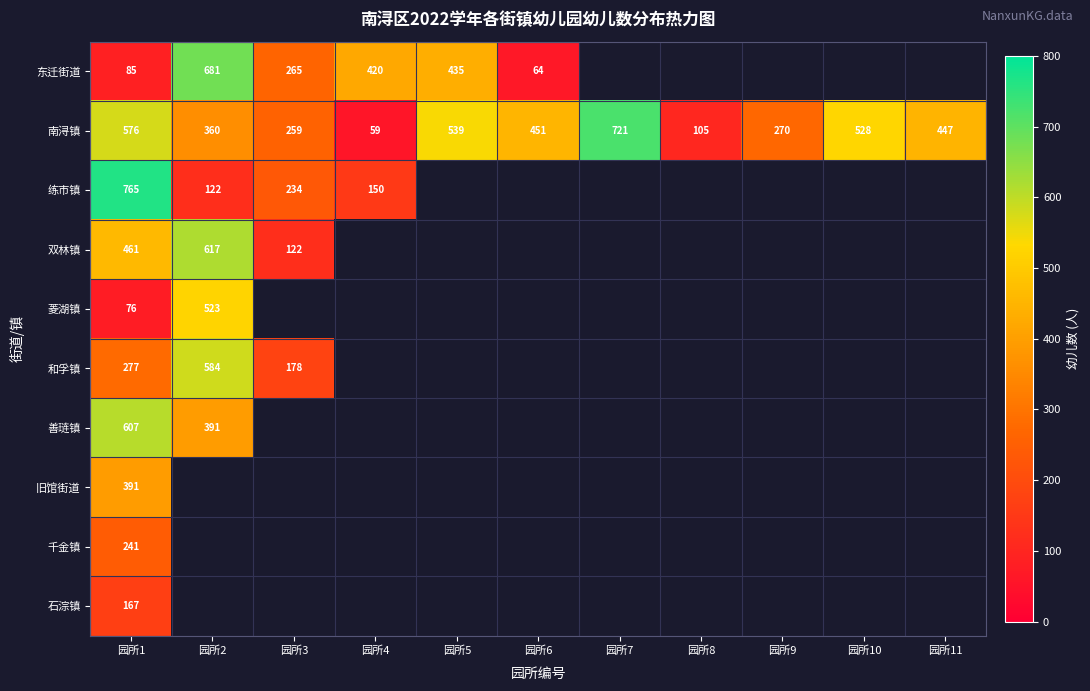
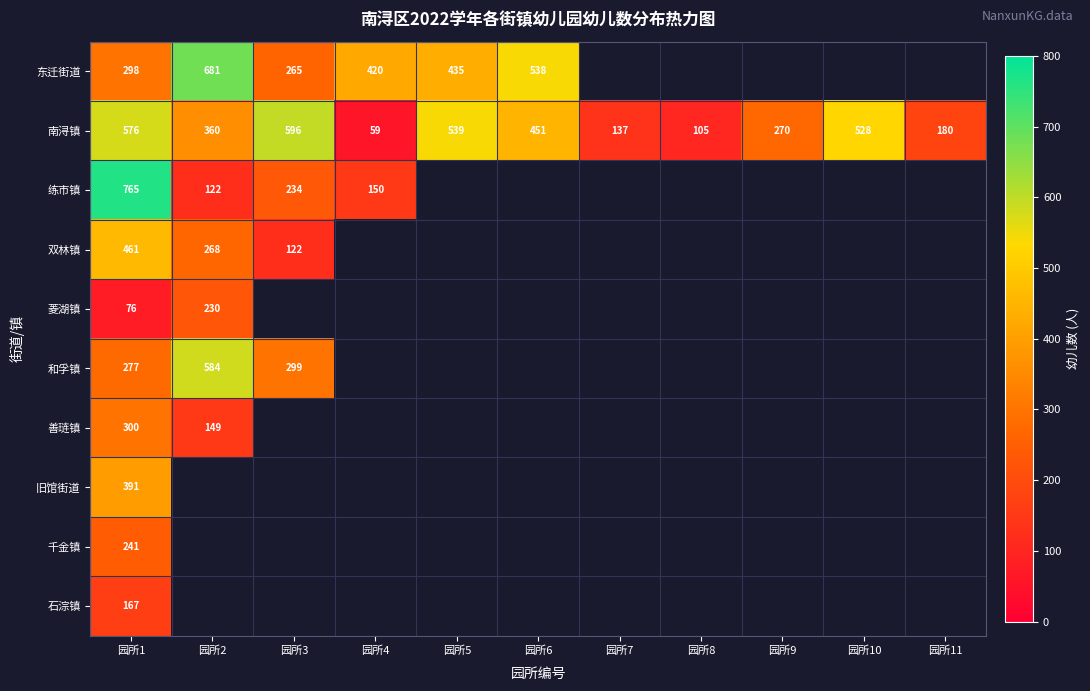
  {
    "东迁街道": {
-     "园所1": 85,
+     "园所1": 298,
      "园所2": 681,
      "园所3": 265,
      "园所4": 420,
      "园所5": 435,
-     "园所6": 64
+     "园所6": 538
    },
    "南浔镇": {
      "园所1": 576,
      "园所2": 360,
-     "园所3": 259,
+     "园所3": 596,
      "园所4": 59,
      "园所5": 539,
      "园所6": 451,
-     "园所7": 721,
+     "园所7": 137,
      "园所8": 105,
      "园所9": 270,
      "园所10": 528,
-     "园所11": 447
+     "园所11": 180
    },
    "练市镇": {
      "园所1": 765,
      "园所2": 122,
      "园所3": 234,
      "园所4": 150
    },
    "双林镇": {
      "园所1": 461,
-     "园所2": 617,
+     "园所2": 268,
      "园所3": 122
    },
    "菱湖镇": {
      "园所1": 76,
-     "园所2": 523
+     "园所2": 230
    },
    "和孚镇": {
      "园所1": 277,
      "园所2": 584,
-     "园所3": 178
+     "园所3": 299
    },
    "善琏镇": {
-     "园所1": 607,
-     "园所2": 391
+     "园所1": 300,
+     "园所2": 149
    },
    "旧馆街道": {
      "园所1": 391
    },
    "千金镇": {
      "园所1": 241
    },
    "石淙镇": {
      "园所1": 167
    }
  }
